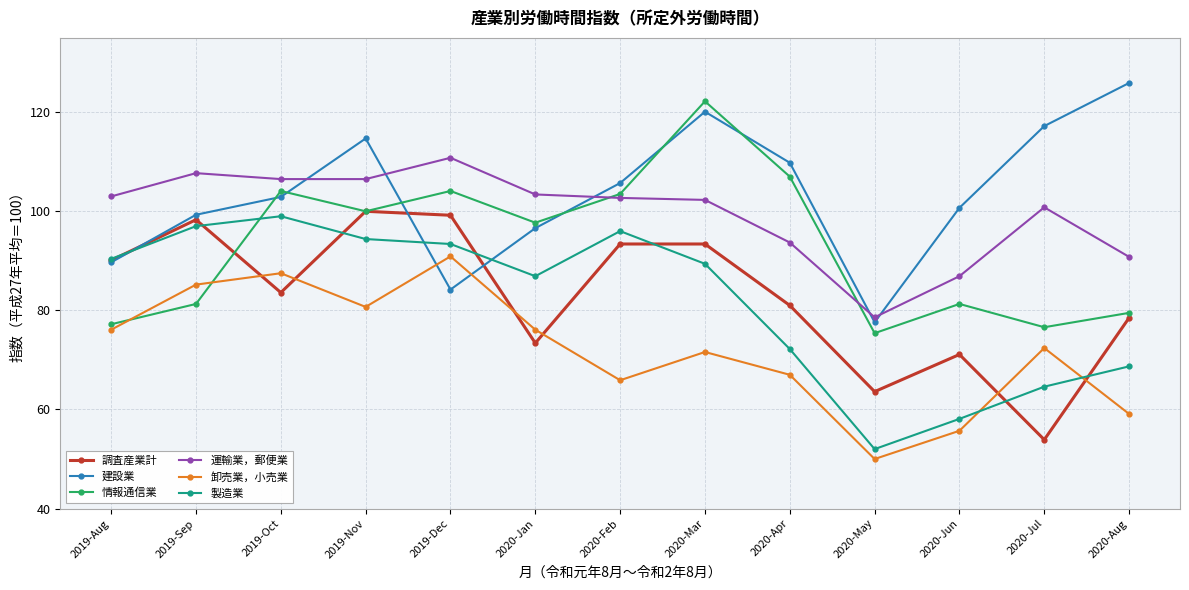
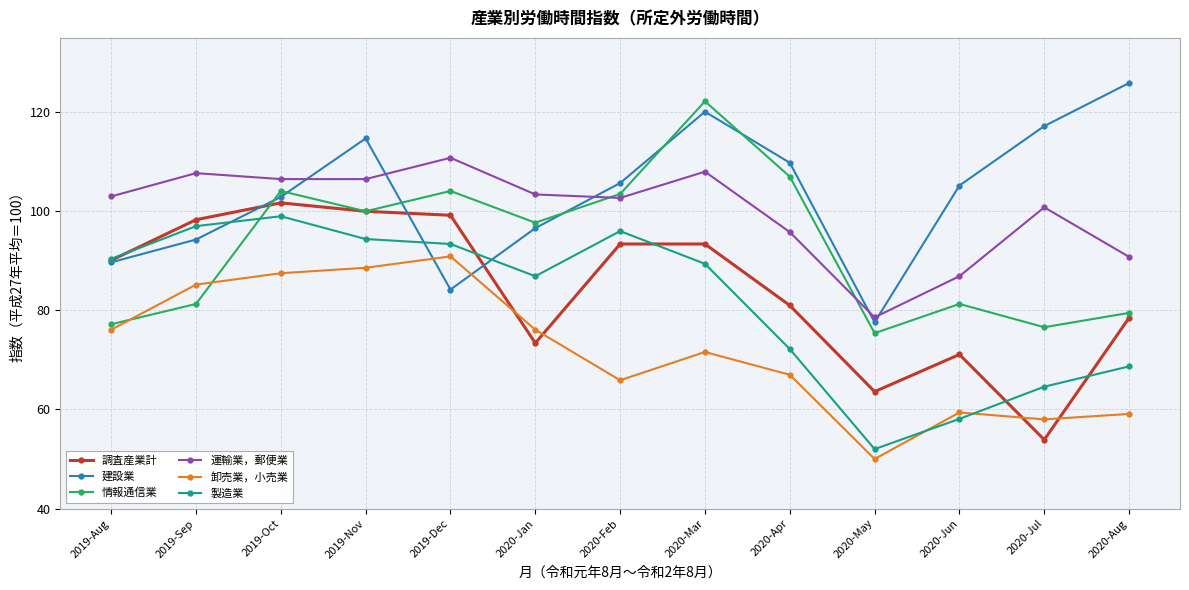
  {
    "調査産業計": {
      "2019-Sep": 98,
-     "2019-Oct": 84,
+     "2019-Oct": 102,
      "2019-Dec": 99,
      "2020-Jan": 73,
      "2020-Feb": 93,
      "2020-Mar": 93,
      "2020-Apr": 81,
      "2020-May": 64,
      "2020-Jun": 71,
      "2020-Jul": 54,
      "2020-Aug": 79
    },
    "建設業": {
-     "2019-Sep": 99,
+     "2019-Sep": 94,
      "2019-Oct": 103,
      "2019-Nov": 115,
      "2019-Dec": 84,
      "2020-Jan": 97,
      "2020-Feb": 106,
      "2020-Mar": 120,
      "2020-Apr": 110,
      "2020-May": 78,
-     "2020-Jun": 101,
+     "2020-Jun": 105,
      "2020-Jul": 117,
      "2020-Aug": 126
    },
    "運輸業，郵便業": {
      "2019-Aug": 103,
      "2019-Sep": 108,
      "2019-Oct": 107,
      "2019-Nov": 107,
      "2019-Dec": 111,
      "2020-Jan": 103,
      "2020-Feb": 103,
-     "2020-Mar": 102,
-     "2020-Apr": 94,
+     "2020-Mar": 108,
+     "2020-Apr": 96,
      "2020-May": 79,
      "2020-Jun": 87,
      "2020-Jul": 101,
      "2020-Aug": 91
    },
    "卸売業，小売業": {
      "2019-Aug": 76,
      "2019-Sep": 85,
      "2019-Oct": 88,
-     "2019-Nov": 81,
+     "2019-Nov": 89,
      "2019-Dec": 91,
      "2020-Jan": 76,
      "2020-Feb": 66,
      "2020-Mar": 72,
      "2020-Apr": 67,
      "2020-May": 50,
-     "2020-Jun": 56,
-     "2020-Jul": 72,
+     "2020-Jun": 59,
+     "2020-Jul": 58,
      "2020-Aug": 59
    }
  }
